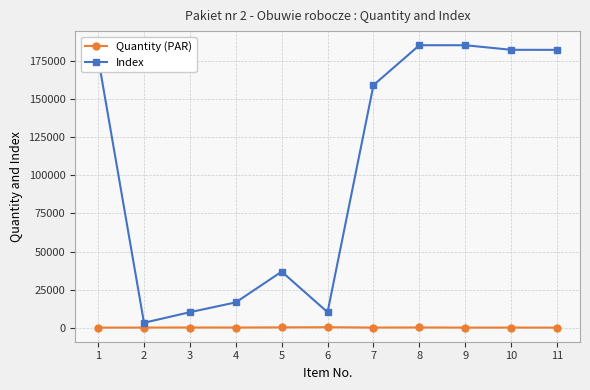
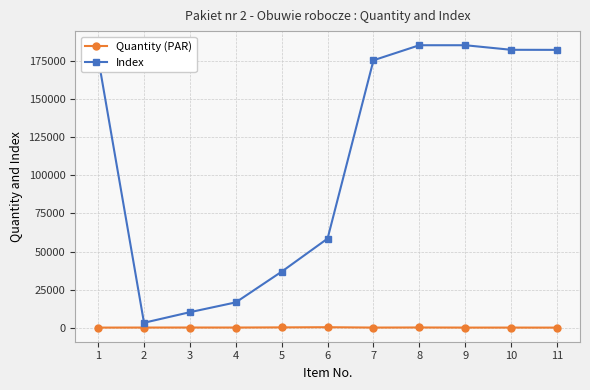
  {
    "Quantity (PAR)": {
      "1": 0,
      "2": 0,
      "3": 0,
      "4": 0,
      "5": 0,
      "6": 0,
      "7": 0,
      "8": 0,
      "9": 0,
      "10": 0,
      "11": 0
    },
    "Index": {
      "2": 3000,
      "3": 10000,
      "4": 17000,
      "5": 37000,
-     "6": 10000,
-     "7": 159000,
+     "6": 59000,
+     "7": 176000,
      "8": 186000,
      "9": 186000,
      "10": 183000,
      "11": 183000
    }
  }
